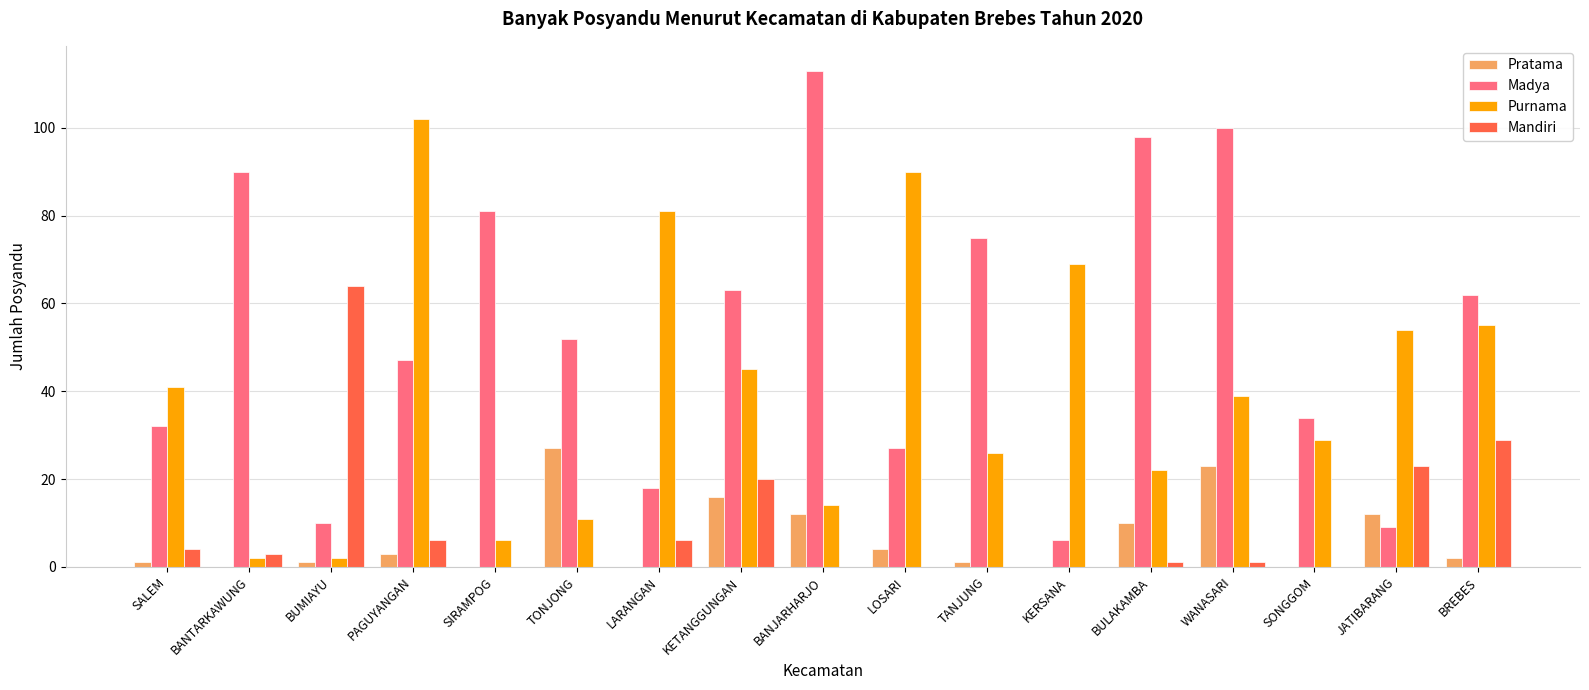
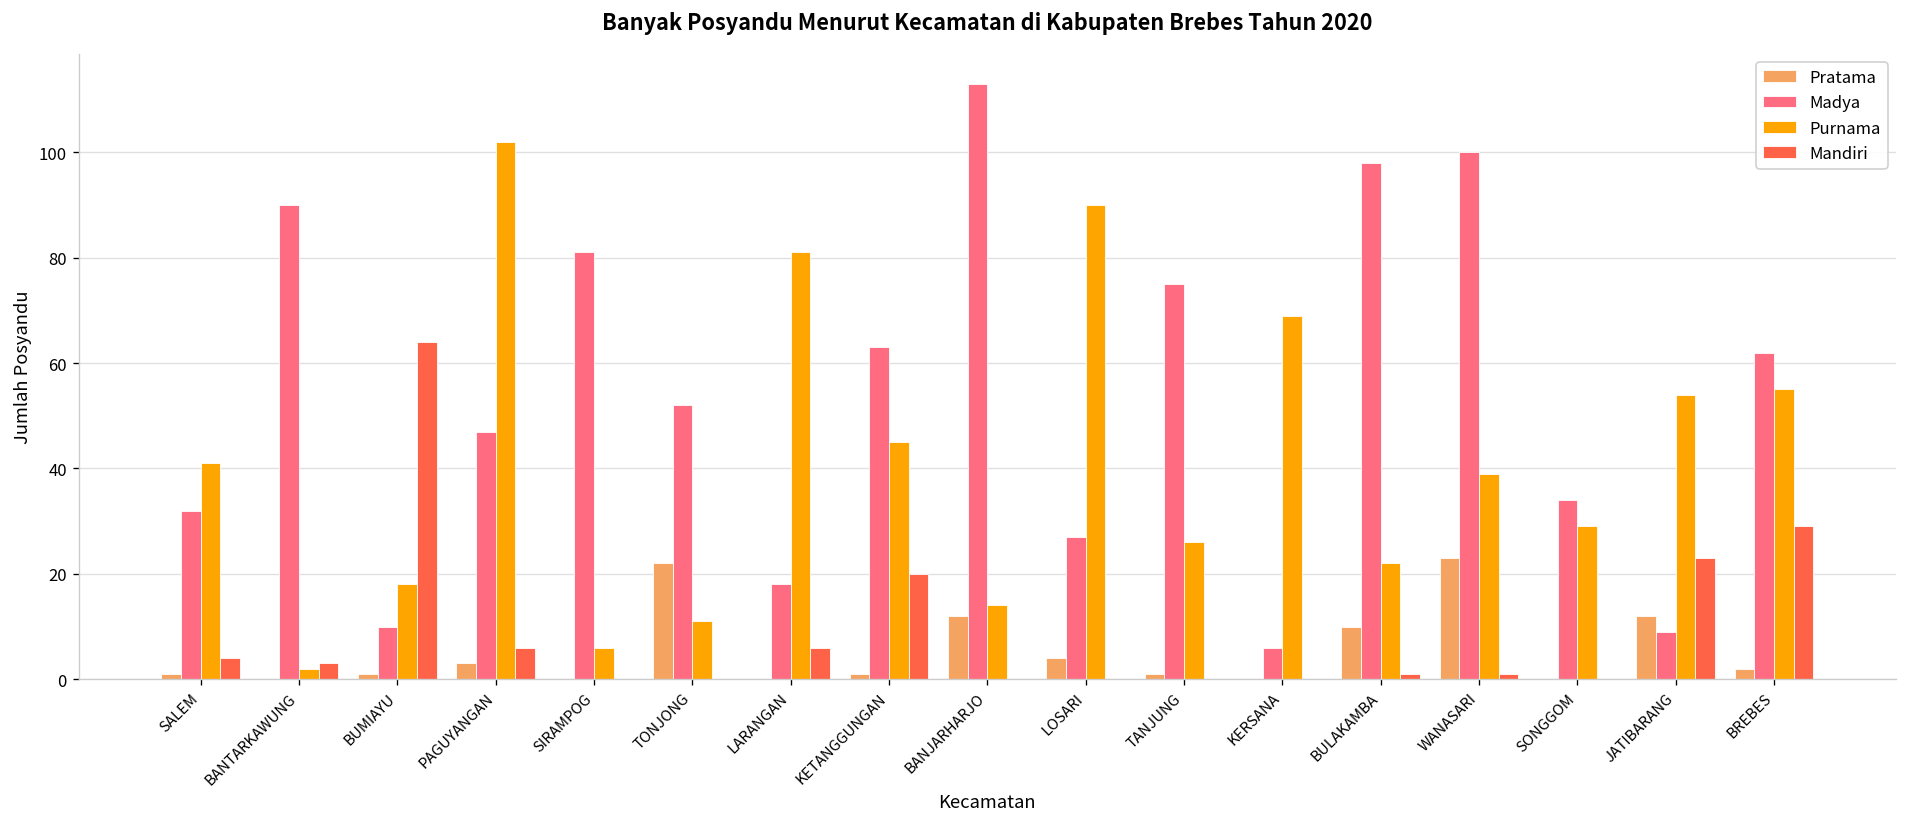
  {
    "Pratama": {
      "SALEM": 1,
      "BANTARKAWUNG": 0,
      "BUMIAYU": 1,
      "PAGUYANGAN": 3,
      "SIRAMPOG": 0,
-     "TONJONG": 27,
+     "TONJONG": 22,
      "LARANGAN": 0,
-     "KETANGGUNGAN": 16,
+     "KETANGGUNGAN": 1,
      "BANJARHARJO": 12,
      "LOSARI": 4,
      "TANJUNG": 1,
      "KERSANA": 0,
      "BULAKAMBA": 10,
      "WANASARI": 23,
      "SONGGOM": 0,
      "JATIBARANG": 12,
      "BREBES": 2
    },
    "Purnama": {
      "SALEM": 41,
      "BANTARKAWUNG": 2,
-     "BUMIAYU": 2,
+     "BUMIAYU": 18,
      "PAGUYANGAN": 102,
      "SIRAMPOG": 6,
      "TONJONG": 11,
      "LARANGAN": 81,
      "KETANGGUNGAN": 45,
      "BANJARHARJO": 14,
      "LOSARI": 90,
      "TANJUNG": 26,
      "KERSANA": 69,
      "BULAKAMBA": 22,
      "WANASARI": 39,
      "SONGGOM": 29,
      "JATIBARANG": 54,
      "BREBES": 55
    }
  }
